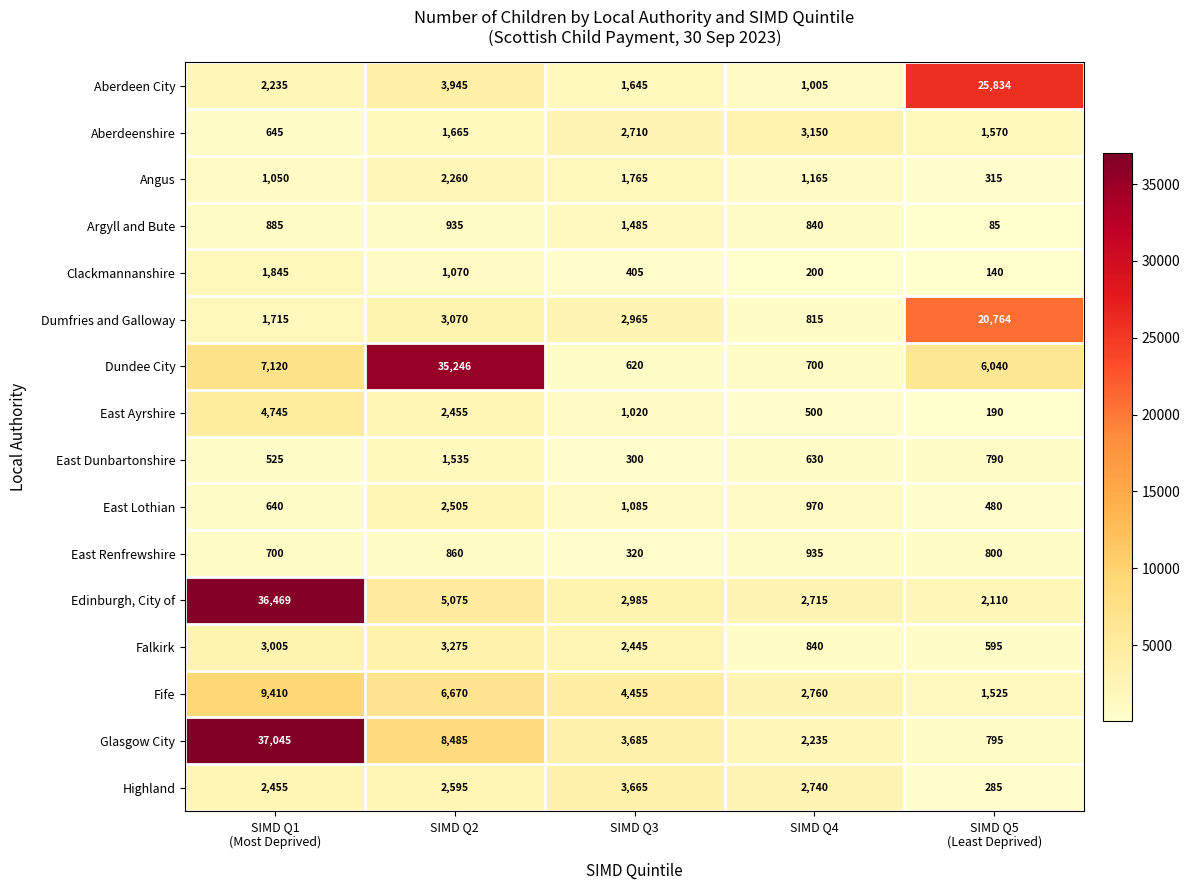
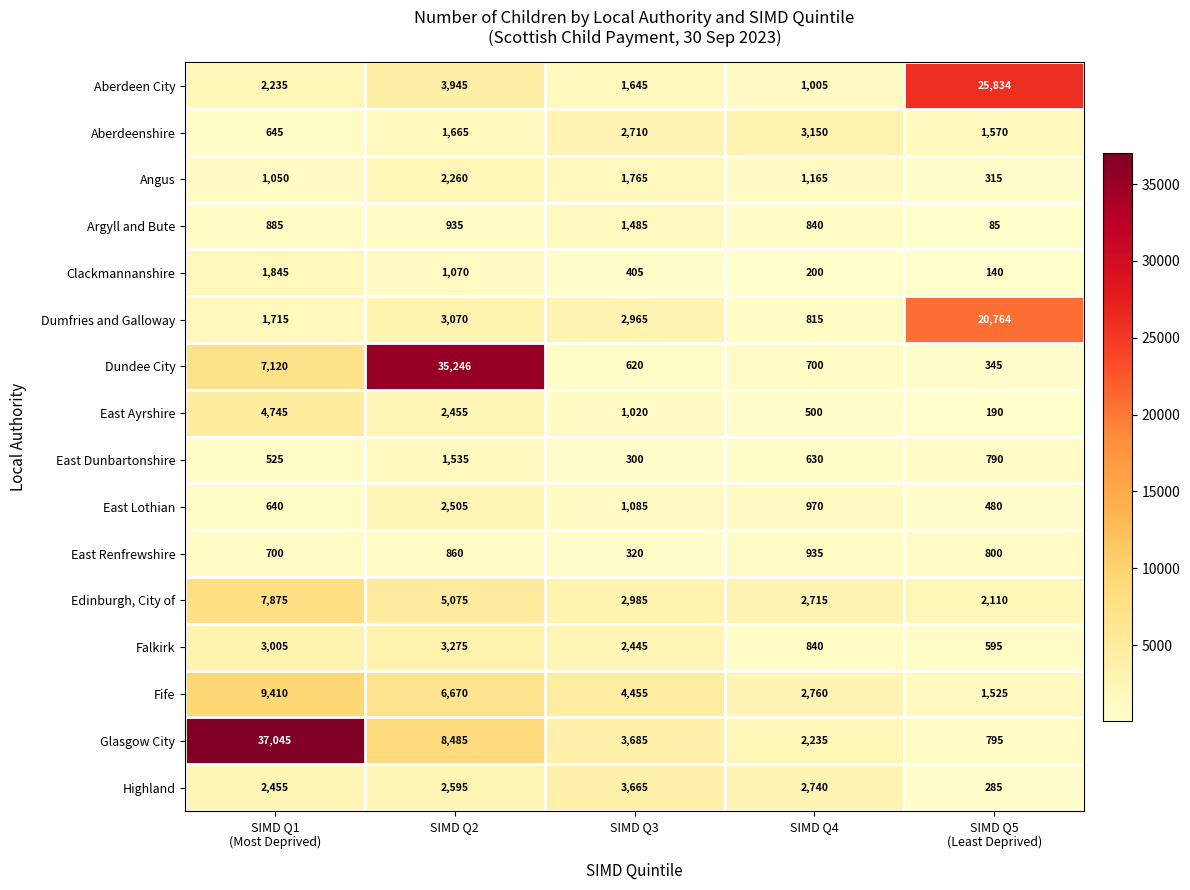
  {
    "Aberdeen City": {
      "SIMD Q1 (Most Deprived)": "2,235",
      "SIMD Q2": "3,945",
      "SIMD Q3": "1,645",
      "SIMD Q4": "1,005",
      "SIMD Q5 (Least Deprived)": "25,834"
    },
    "Aberdeenshire": {
      "SIMD Q1 (Most Deprived)": "645",
      "SIMD Q2": "1,665",
      "SIMD Q3": "2,710",
      "SIMD Q4": "3,150",
      "SIMD Q5 (Least Deprived)": "1,570"
    },
    "Angus": {
      "SIMD Q1 (Most Deprived)": "1,050",
      "SIMD Q2": "2,260",
      "SIMD Q3": "1,765",
      "SIMD Q4": "1,165",
      "SIMD Q5 (Least Deprived)": "315"
    },
    "Argyll and Bute": {
      "SIMD Q1 (Most Deprived)": "885",
      "SIMD Q2": "935",
      "SIMD Q3": "1,485",
      "SIMD Q4": "840",
      "SIMD Q5 (Least Deprived)": "85"
    },
    "Clackmannanshire": {
      "SIMD Q1 (Most Deprived)": "1,845",
      "SIMD Q2": "1,070",
      "SIMD Q3": "405",
      "SIMD Q4": "200",
      "SIMD Q5 (Least Deprived)": "140"
    },
    "Dumfries and Galloway": {
      "SIMD Q1 (Most Deprived)": "1,715",
      "SIMD Q2": "3,070",
      "SIMD Q3": "2,965",
      "SIMD Q4": "815",
      "SIMD Q5 (Least Deprived)": "20,764"
    },
    "Dundee City": {
      "SIMD Q1 (Most Deprived)": "7,120",
      "SIMD Q2": "35,246",
      "SIMD Q3": "620",
      "SIMD Q4": "700",
-     "SIMD Q5 (Least Deprived)": "6,040"
+     "SIMD Q5 (Least Deprived)": "345"
    },
    "East Ayrshire": {
      "SIMD Q1 (Most Deprived)": "4,745",
      "SIMD Q2": "2,455",
      "SIMD Q3": "1,020",
      "SIMD Q4": "500",
      "SIMD Q5 (Least Deprived)": "190"
    },
    "East Dunbartonshire": {
      "SIMD Q1 (Most Deprived)": "525",
      "SIMD Q2": "1,535",
      "SIMD Q3": "300",
      "SIMD Q4": "630",
      "SIMD Q5 (Least Deprived)": "790"
    },
    "East Lothian": {
      "SIMD Q1 (Most Deprived)": "640",
      "SIMD Q2": "2,505",
      "SIMD Q3": "1,085",
      "SIMD Q4": "970",
      "SIMD Q5 (Least Deprived)": "480"
    },
    "East Renfrewshire": {
      "SIMD Q1 (Most Deprived)": "700",
      "SIMD Q2": "860",
      "SIMD Q3": "320",
      "SIMD Q4": "935",
      "SIMD Q5 (Least Deprived)": "800"
    },
    "Edinburgh, City of": {
-     "SIMD Q1 (Most Deprived)": "36,469",
+     "SIMD Q1 (Most Deprived)": "7,875",
      "SIMD Q2": "5,075",
      "SIMD Q3": "2,985",
      "SIMD Q4": "2,715",
      "SIMD Q5 (Least Deprived)": "2,110"
    },
    "Falkirk": {
      "SIMD Q1 (Most Deprived)": "3,005",
      "SIMD Q2": "3,275",
      "SIMD Q3": "2,445",
      "SIMD Q4": "840",
      "SIMD Q5 (Least Deprived)": "595"
    },
    "Fife": {
      "SIMD Q1 (Most Deprived)": "9,410",
      "SIMD Q2": "6,670",
      "SIMD Q3": "4,455",
      "SIMD Q4": "2,760",
      "SIMD Q5 (Least Deprived)": "1,525"
    },
    "Glasgow City": {
      "SIMD Q1 (Most Deprived)": "37,045",
      "SIMD Q2": "8,485",
      "SIMD Q3": "3,685",
      "SIMD Q4": "2,235",
      "SIMD Q5 (Least Deprived)": "795"
    },
    "Highland": {
      "SIMD Q1 (Most Deprived)": "2,455",
      "SIMD Q2": "2,595",
      "SIMD Q3": "3,665",
      "SIMD Q4": "2,740",
      "SIMD Q5 (Least Deprived)": "285"
    }
  }
